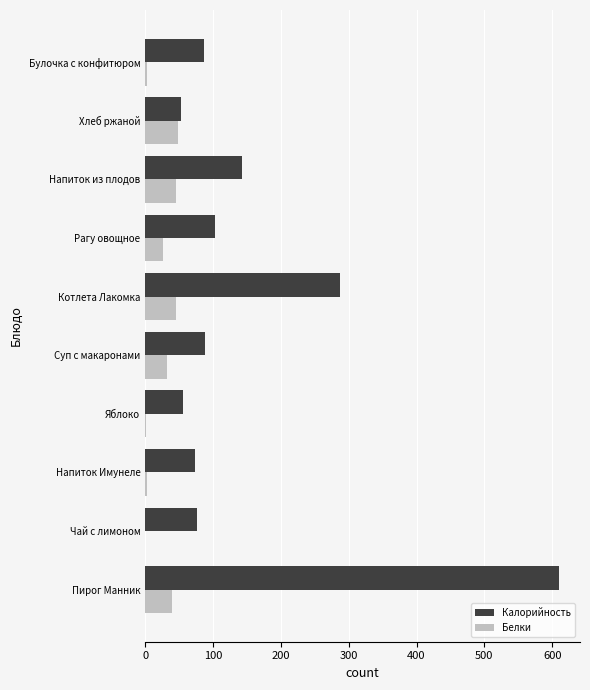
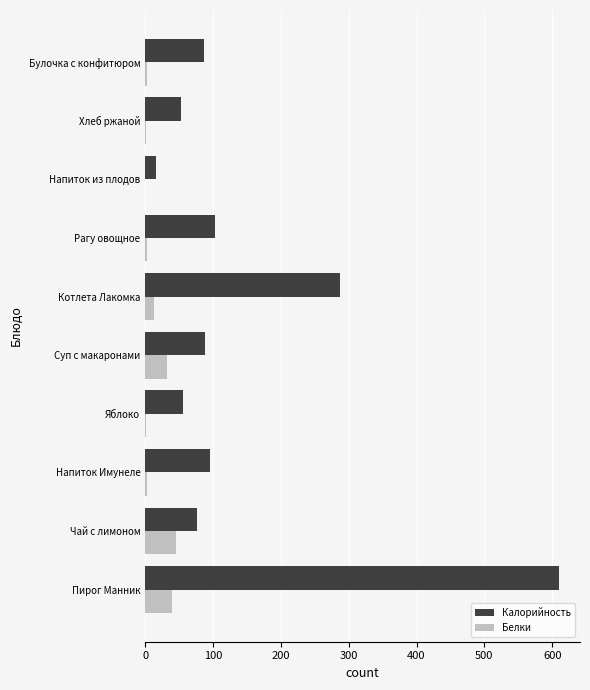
  {
    "Калорийность": {
      "Булочка с конфитюром": 90,
      "Хлеб ржаной": 50,
-     "Напиток из плодов": 140,
+     "Напиток из плодов": 20,
      "Рагу овощное": 100,
      "Котлета Лакомка": 290,
      "Суп с макаронами": 90,
      "Яблоко": 60,
-     "Напиток Имунеле": 70,
+     "Напиток Имунеле": 100,
      "Чай с лимоном": 80,
      "Пирог Манник": 610
    },
    "Белки": {
-     "Хлеб ржаной": 50,
-     "Напиток из плодов": 40,
-     "Рагу овощное": 30,
-     "Котлета Лакомка": 50,
+     "Хлеб ржаной": 0,
+     "Напиток из плодов": 0,
+     "Рагу овощное": 0,
+     "Котлета Лакомка": 10,
      "Суп с макаронами": 30,
-     "Чай с лимоном": 0,
+     "Чай с лимоном": 50,
      "Пирог Манник": 40
    }
  }
